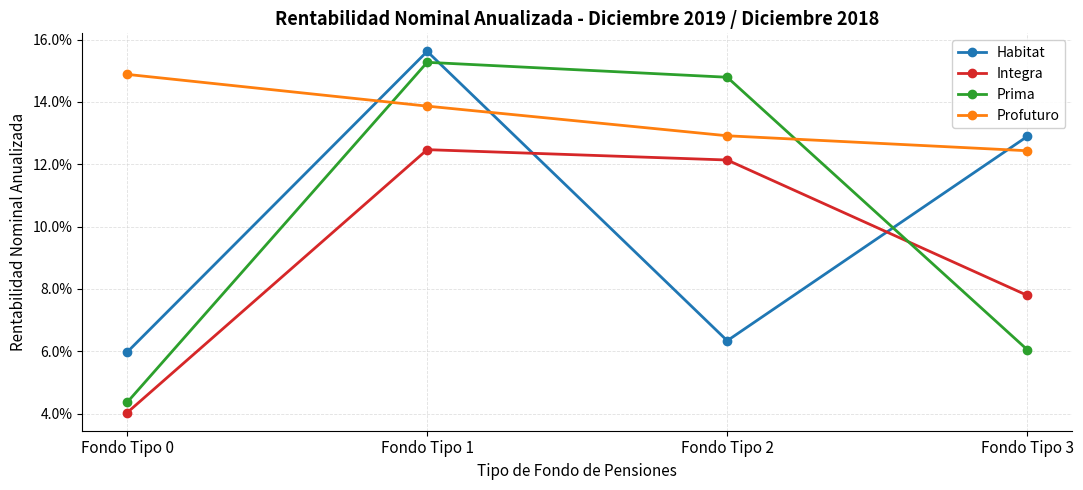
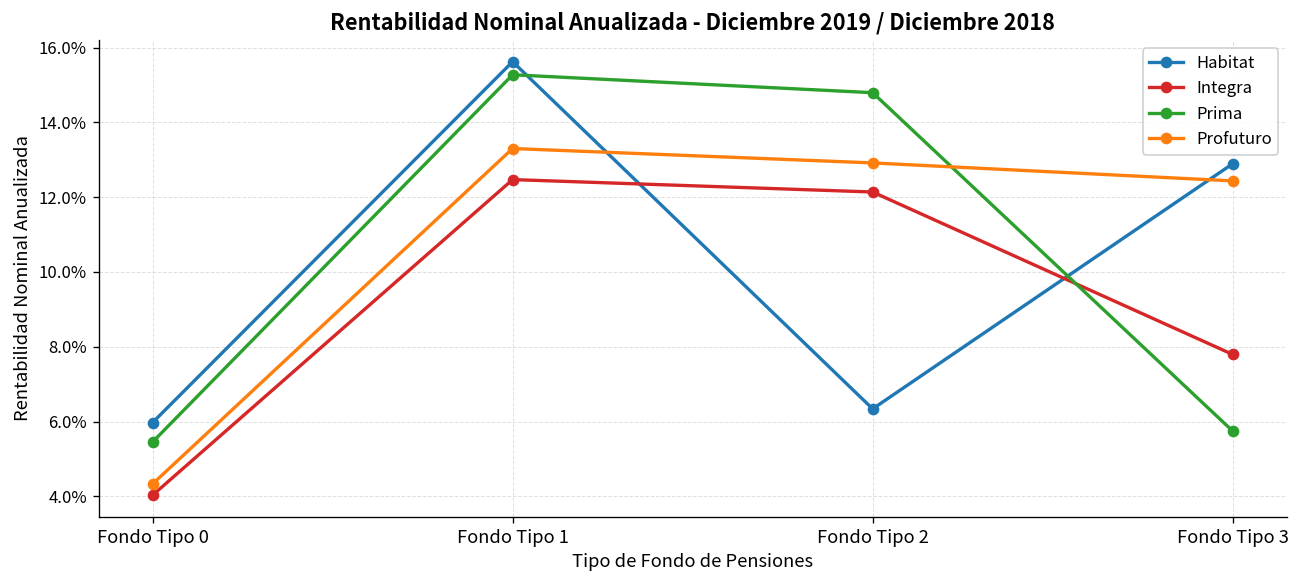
  {
    "Habitat": {
      "Fondo Tipo 0": "6.0%",
      "Fondo Tipo 1": "15.6%",
      "Fondo Tipo 2": "6.3%",
      "Fondo Tipo 3": "12.9%"
    },
    "Integra": {
      "Fondo Tipo 0": "4.0%",
      "Fondo Tipo 1": "12.5%",
      "Fondo Tipo 2": "12.1%",
      "Fondo Tipo 3": "7.8%"
    },
    "Prima": {
-     "Fondo Tipo 0": "4.4%",
+     "Fondo Tipo 0": "5.5%",
      "Fondo Tipo 1": "15.3%",
      "Fondo Tipo 2": "14.8%",
-     "Fondo Tipo 3": "6.1%"
+     "Fondo Tipo 3": "5.7%"
    },
    "Profuturo": {
-     "Fondo Tipo 0": "14.9%",
-     "Fondo Tipo 1": "13.9%",
+     "Fondo Tipo 0": "4.3%",
+     "Fondo Tipo 1": "13.3%",
      "Fondo Tipo 2": "12.9%",
      "Fondo Tipo 3": "12.4%"
    }
  }
